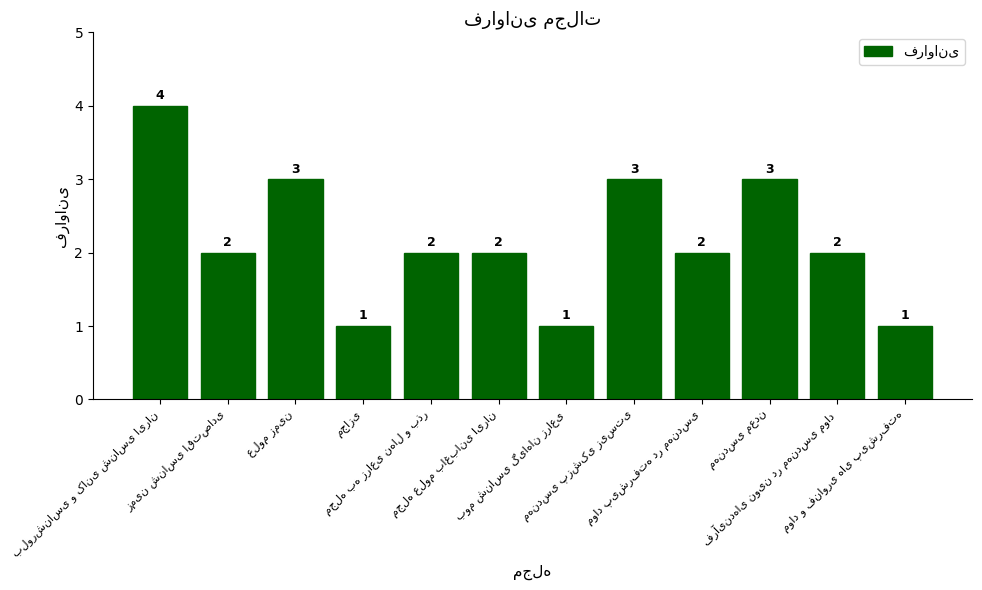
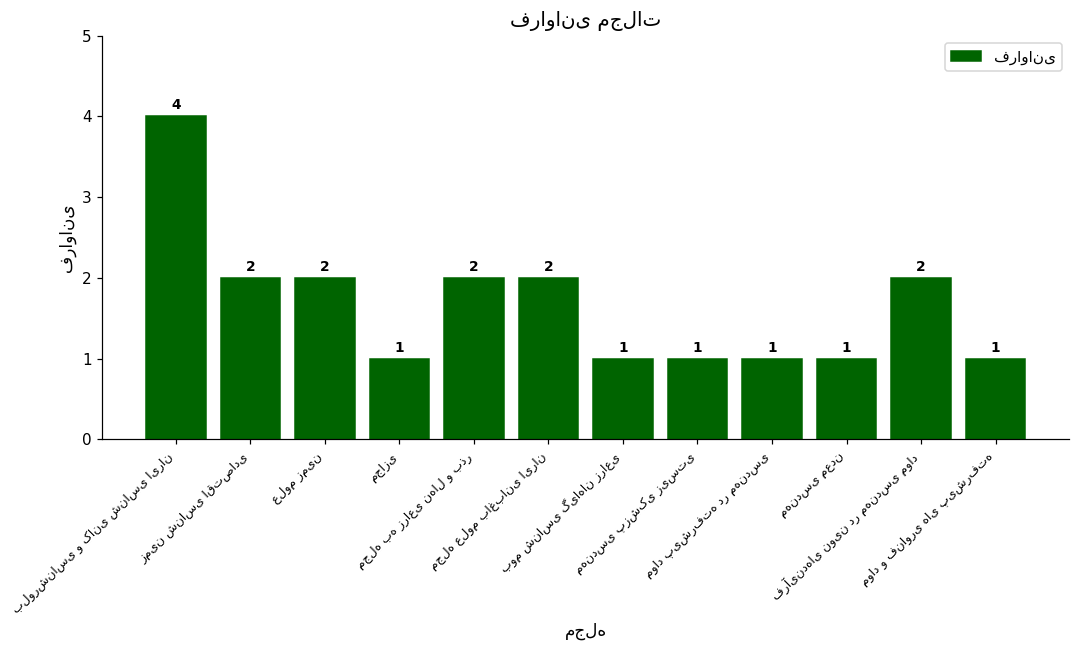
  {
    "بلورشناسی و کانی شناسی ایران": 4,
    "زمین شناسی اقتصادی": 2,
-   "علوم زمین": 3,
+   "علوم زمین": 2,
    "مجازی": 1,
    "مجله به زراعی نهال و بذر": 2,
    "مجله علوم باغبانی ایران": 2,
    "بوم شناسی گیاهان زراعی": 1,
-   "مهندسی پزشکی زیستی": 3,
-   "مواد پیشرفته در مهندسی": 2,
-   "مهندسی معدن": 3,
+   "مهندسی پزشکی زیستی": 1,
+   "مواد پیشرفته در مهندسی": 1,
+   "مهندسی معدن": 1,
    "فرآیندهای نوین در مهندسی مواد": 2,
    "مواد و فناوری های پیشرفته": 1
  }
